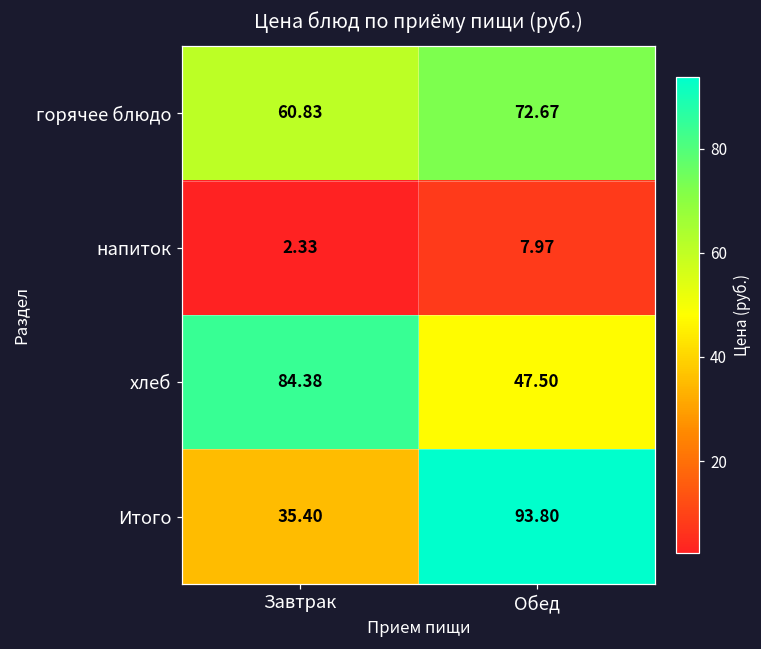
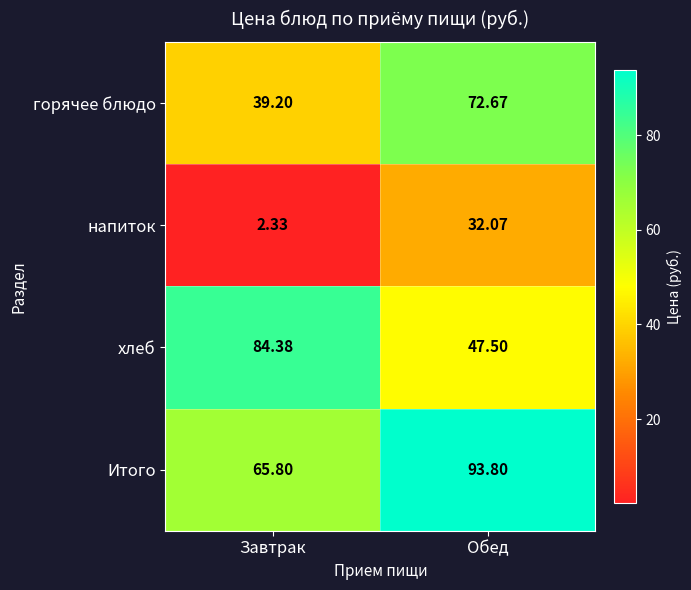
  {
    "горячее блюдо": {
-     "Завтрак": 60.83,
+     "Завтрак": 39.20,
      "Обед": 72.67
    },
    "напиток": {
      "Завтрак": 2.33,
-     "Обед": 7.97
+     "Обед": 32.07
    },
    "хлеб": {
      "Завтрак": 84.38,
      "Обед": 47.50
    },
    "Итого": {
-     "Завтрак": 35.40,
+     "Завтрак": 65.80,
      "Обед": 93.80
    }
  }
